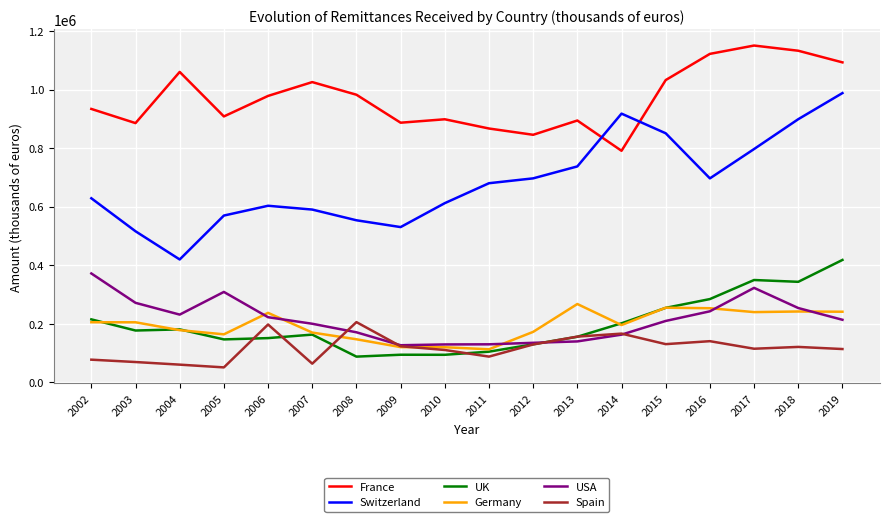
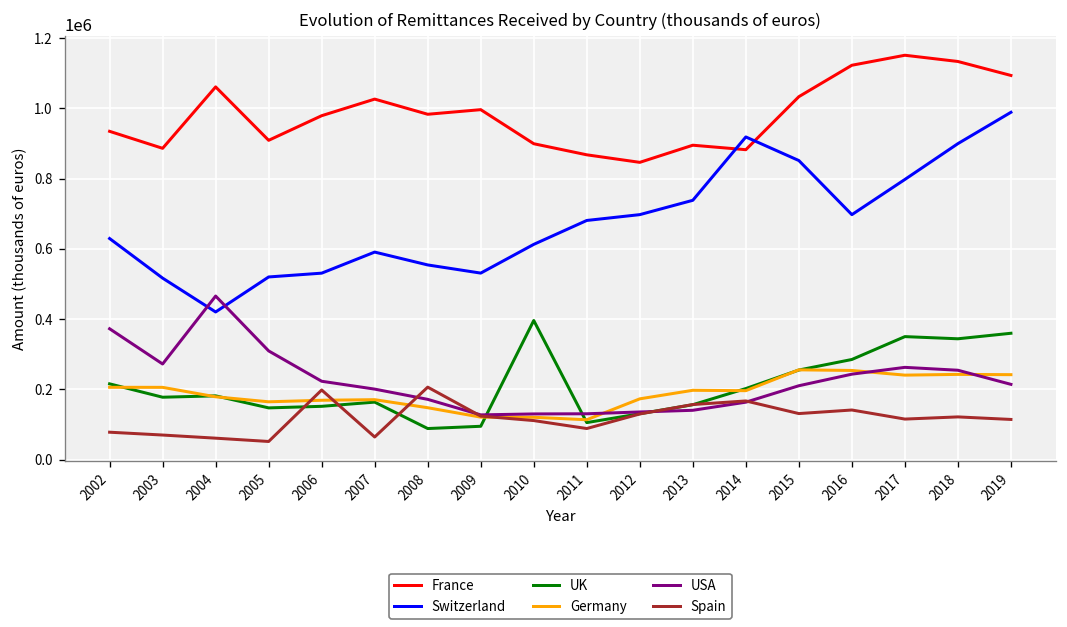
  {
    "France": {
      "2002": 930000,
      "2003": 890000,
      "2004": 1060000,
      "2005": 910000,
      "2006": 980000,
      "2007": 1030000,
      "2008": 980000,
-     "2009": 890000,
+     "2009": 1000000,
      "2010": 900000,
      "2011": 870000,
      "2012": 850000,
      "2013": 890000,
-     "2014": 790000,
+     "2014": 880000,
      "2015": 1030000,
      "2016": 1120000,
      "2017": 1150000,
      "2018": 1130000,
      "2019": 1090000
    },
    "Switzerland": {
      "2002": 630000,
      "2003": 520000,
      "2004": 420000,
-     "2005": 570000,
-     "2006": 600000,
+     "2005": 520000,
+     "2006": 530000,
      "2007": 590000,
      "2008": 550000,
      "2009": 530000,
      "2010": 610000,
      "2011": 680000,
      "2012": 700000,
      "2013": 740000,
      "2014": 920000,
      "2015": 850000,
      "2016": 700000,
      "2017": 800000,
      "2018": 900000,
      "2019": 990000
    },
    "UK": {
      "2002": 220000,
      "2003": 180000,
      "2005": 150000,
      "2006": 150000,
      "2008": 90000,
      "2009": 90000,
-     "2010": 90000,
+     "2010": 400000,
      "2016": 280000,
      "2017": 350000,
      "2018": 340000,
-     "2019": 420000
+     "2019": 360000
    },
    "Germany": {
      "2002": 210000,
      "2003": 210000,
      "2005": 160000,
-     "2006": 240000,
+     "2006": 170000,
      "2008": 150000,
      "2010": 120000,
      "2012": 170000,
-     "2013": 270000,
+     "2013": 200000,
      "2016": 250000,
      "2017": 240000,
      "2018": 240000,
      "2019": 240000
    },
    "USA": {
      "2002": 370000,
      "2003": 270000,
-     "2004": 230000,
+     "2004": 470000,
      "2005": 310000,
      "2006": 220000,
      "2007": 200000,
      "2008": 170000,
      "2010": 130000,
      "2011": 130000,
      "2013": 140000,
      "2015": 210000,
      "2016": 240000,
-     "2017": 320000,
+     "2017": 260000,
      "2018": 250000,
      "2019": 210000
    },
    "Spain": {
      "2002": 80000,
      "2003": 70000,
      "2004": 60000,
      "2005": 50000,
      "2006": 200000,
      "2007": 60000,
      "2008": 210000,
      "2010": 110000,
      "2011": 90000,
      "2015": 130000,
      "2016": 140000,
      "2017": 120000,
      "2018": 120000,
      "2019": 110000
    }
  }
